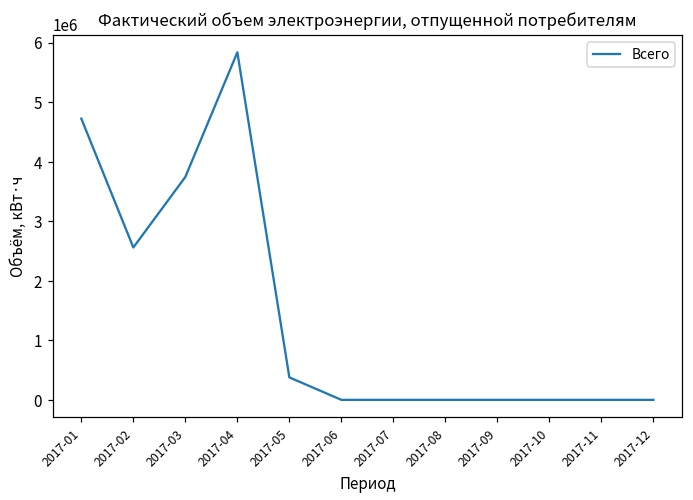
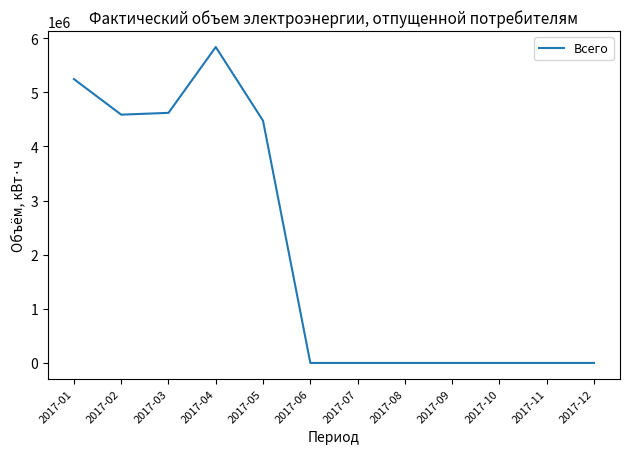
  {
-   "2017-01": 4700000,
-   "2017-02": 2600000,
-   "2017-03": 3700000,
+   "2017-01": 5200000,
+   "2017-02": 4600000,
+   "2017-03": 4600000,
    "2017-04": 5800000,
-   "2017-05": 400000,
+   "2017-05": 4500000,
    "2017-06": 0,
    "2017-07": 0,
    "2017-08": 0,
    "2017-09": 0,
    "2017-10": 0,
    "2017-11": 0,
    "2017-12": 0
  }
